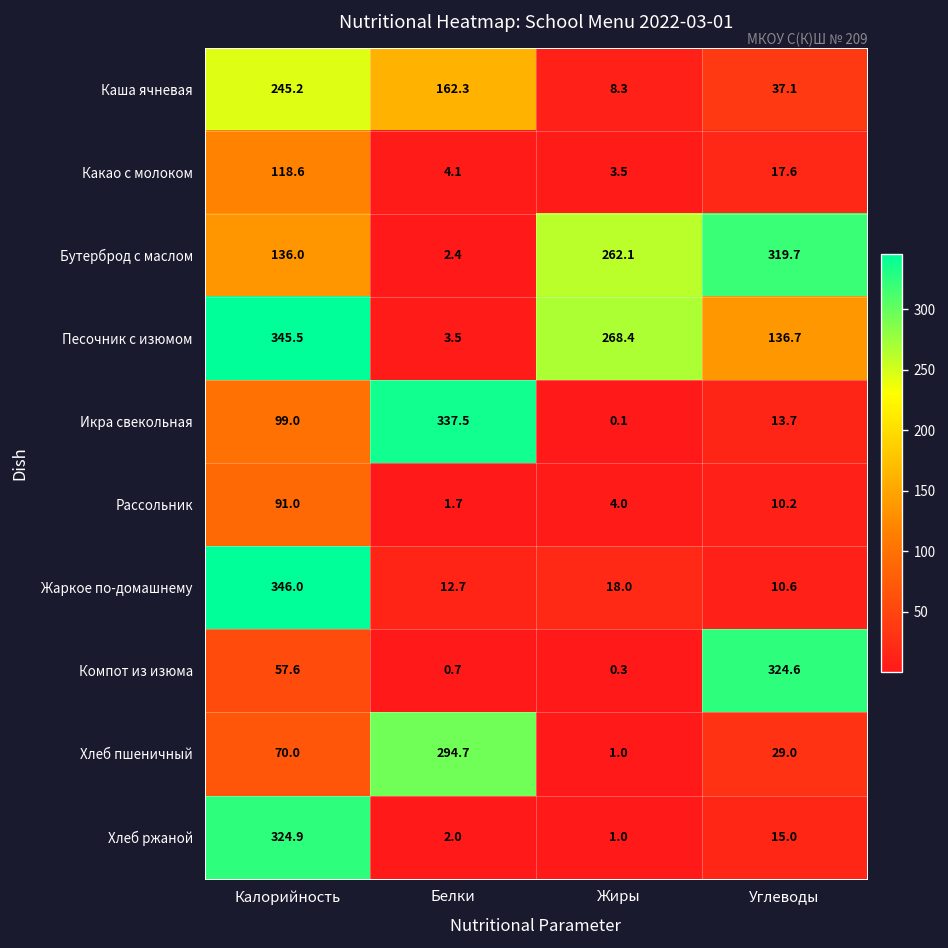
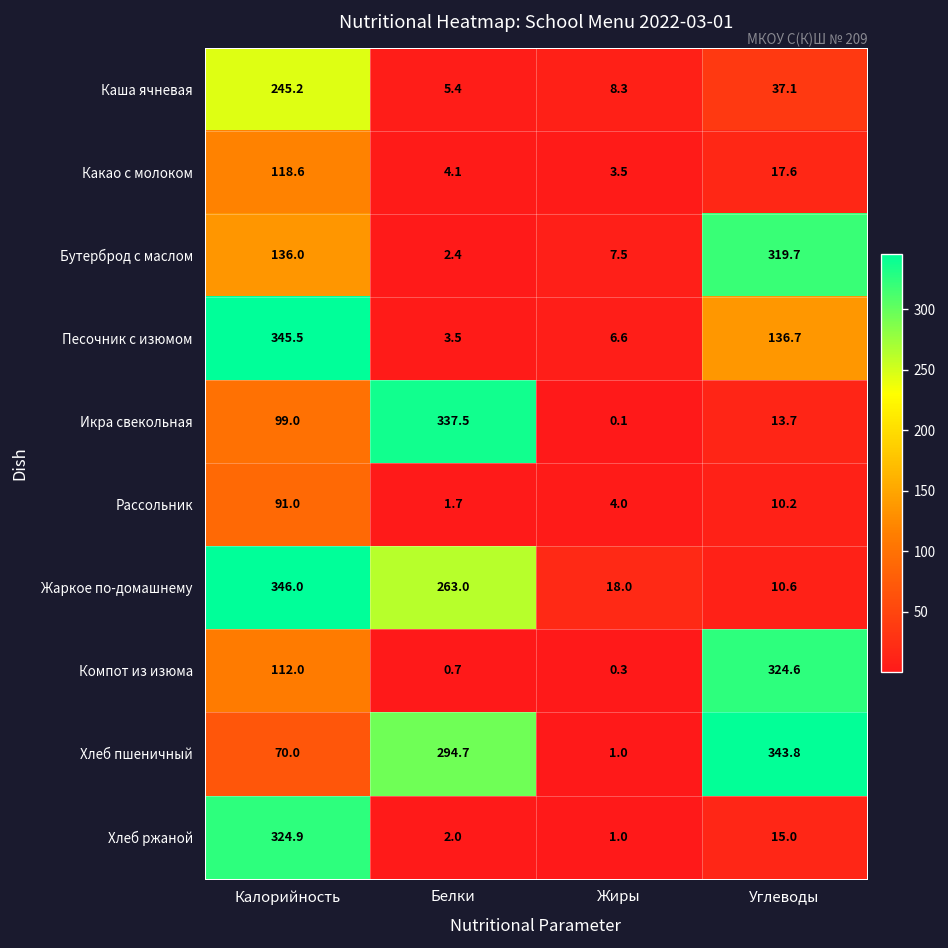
  {
    "Каша ячневая": {
      "Калорийность": 245.2,
-     "Белки": 162.3,
+     "Белки": 5.4,
      "Жиры": 8.3,
      "Углеводы": 37.1
    },
    "Какао с молоком": {
      "Калорийность": 118.6,
      "Белки": 4.1,
      "Жиры": 3.5,
      "Углеводы": 17.6
    },
    "Бутерброд с маслом": {
      "Калорийность": 136.0,
      "Белки": 2.4,
-     "Жиры": 262.1,
+     "Жиры": 7.5,
      "Углеводы": 319.7
    },
    "Песочник с изюмом": {
      "Калорийность": 345.5,
      "Белки": 3.5,
-     "Жиры": 268.4,
+     "Жиры": 6.6,
      "Углеводы": 136.7
    },
    "Икра свекольная": {
      "Калорийность": 99.0,
      "Белки": 337.5,
      "Жиры": 0.1,
      "Углеводы": 13.7
    },
    "Рассольник": {
      "Калорийность": 91.0,
      "Белки": 1.7,
      "Жиры": 4.0,
      "Углеводы": 10.2
    },
    "Жаркое по-домашнему": {
      "Калорийность": 346.0,
-     "Белки": 12.7,
+     "Белки": 263.0,
      "Жиры": 18.0,
      "Углеводы": 10.6
    },
    "Компот из изюма": {
-     "Калорийность": 57.6,
+     "Калорийность": 112.0,
      "Белки": 0.7,
      "Жиры": 0.3,
      "Углеводы": 324.6
    },
    "Хлеб пшеничный": {
      "Калорийность": 70.0,
      "Белки": 294.7,
      "Жиры": 1.0,
-     "Углеводы": 29.0
+     "Углеводы": 343.8
    },
    "Хлеб ржаной": {
      "Калорийность": 324.9,
      "Белки": 2.0,
      "Жиры": 1.0,
      "Углеводы": 15.0
    }
  }
